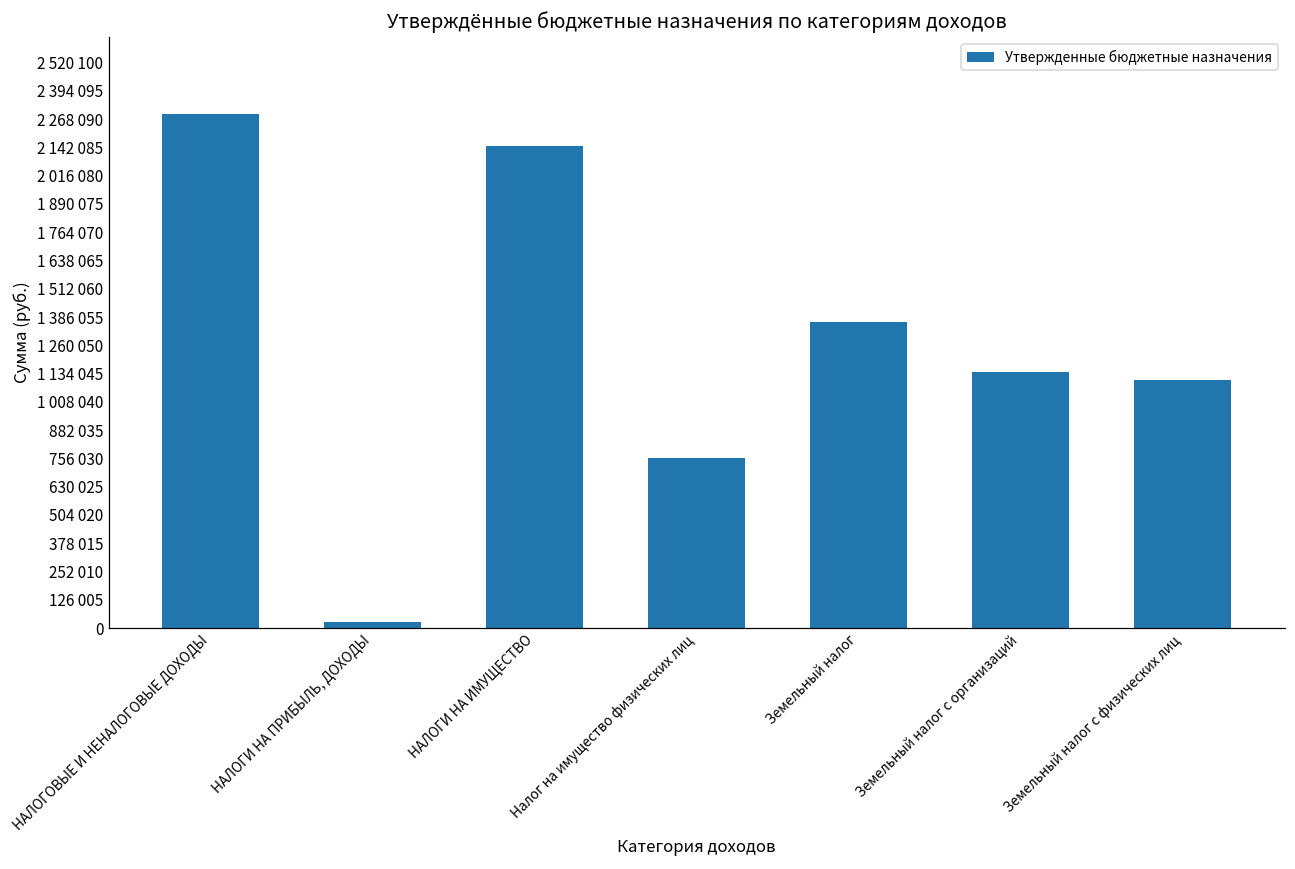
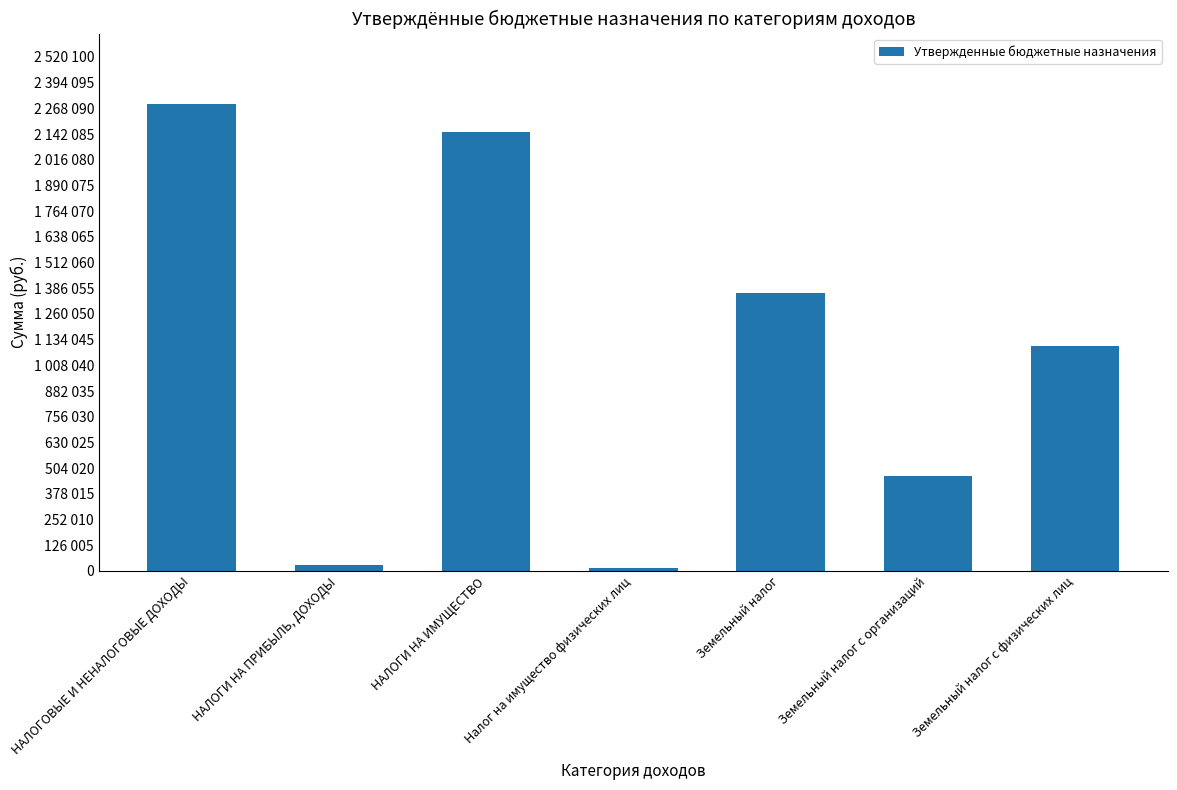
  {
    "НАЛОГОВЫЕ И НЕНАЛОГОВЫЕ ДОХОДЫ": 2290000,
    "НАЛОГИ НА ПРИБЫЛЬ, ДОХОДЫ": 30000,
    "НАЛОГИ НА ИМУЩЕСТВО": 2150000,
-   "Налог на имущество физических лиц": 760000,
+   "Налог на имущество физических лиц": 20000,
    "Земельный налог": 1360000,
-   "Земельный налог с организаций": 1140000,
+   "Земельный налог с организаций": 470000,
    "Земельный налог с физических лиц": 1110000
  }
